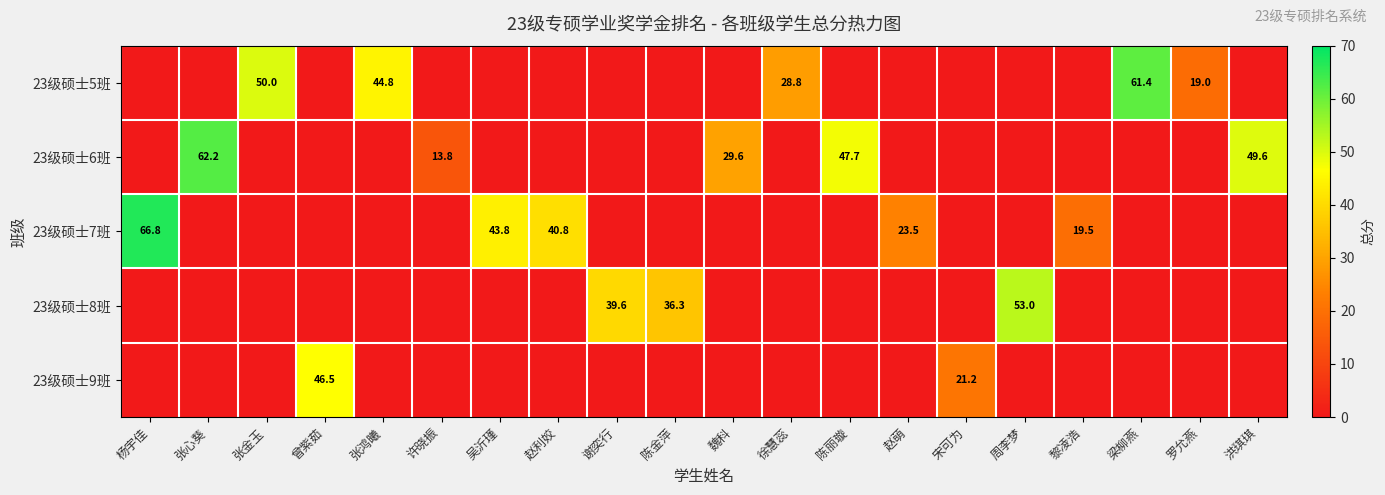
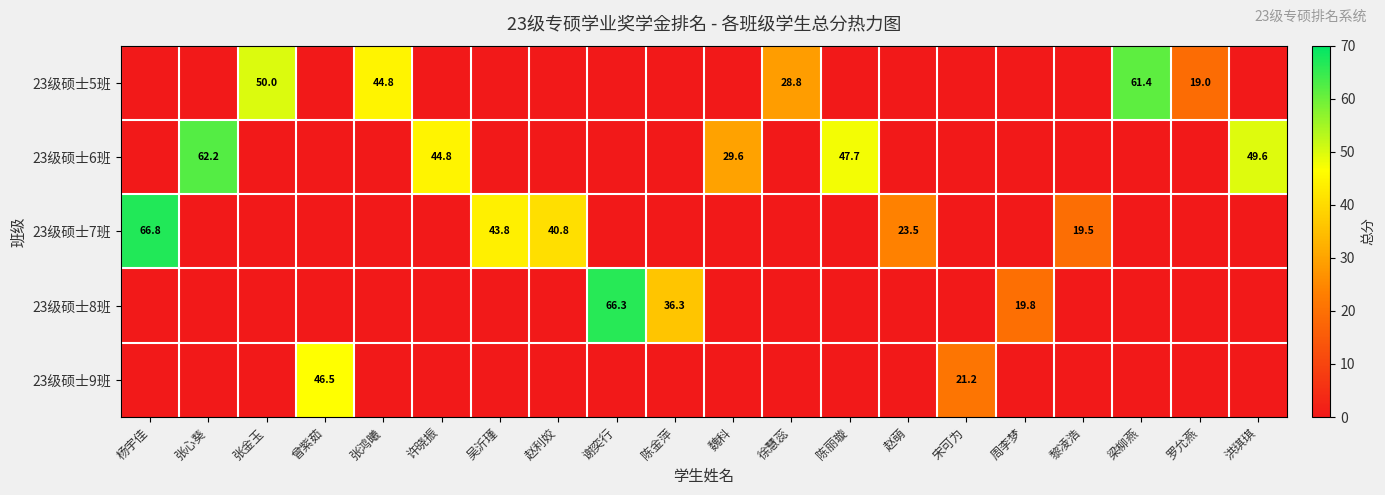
  {
    "23级硕士5班": {
      "张金玉": 50.0,
      "张鸿曦": 44.8,
      "徐慧蕊": 28.8,
      "梁柳燕": 61.4,
      "罗允燕": 19.0
    },
    "23级硕士6班": {
      "张心葵": 62.2,
-     "许晓振": 13.8,
+     "许晓振": 44.8,
      "魏科": 29.6,
      "陈丽璇": 47.7,
      "洪琪琪": 49.6
    },
    "23级硕士7班": {
      "杨宇佳": 66.8,
      "吴沂瑾": 43.8,
      "赵利姣": 40.8,
      "赵萌": 23.5,
      "黎凌浩": 19.5
    },
    "23级硕士8班": {
-     "谢奕行": 39.6,
+     "谢奕行": 66.3,
      "陈金萍": 36.3,
-     "周李梦": 53.0
+     "周李梦": 19.8
    },
    "23级硕士9班": {
      "曾紫茹": 46.5,
      "宋可为": 21.2
    }
  }
